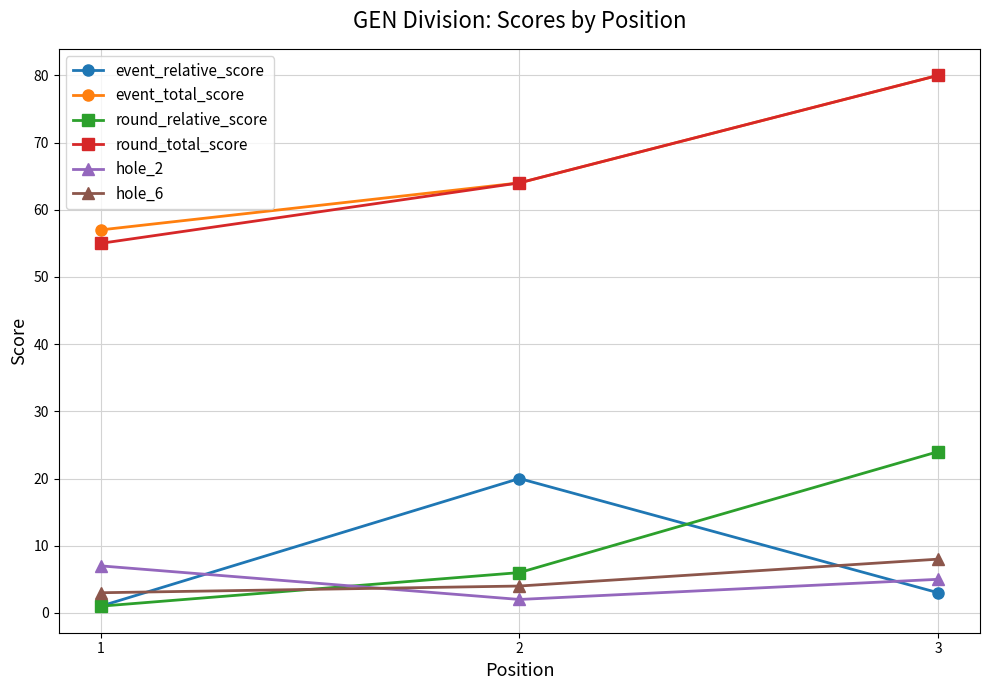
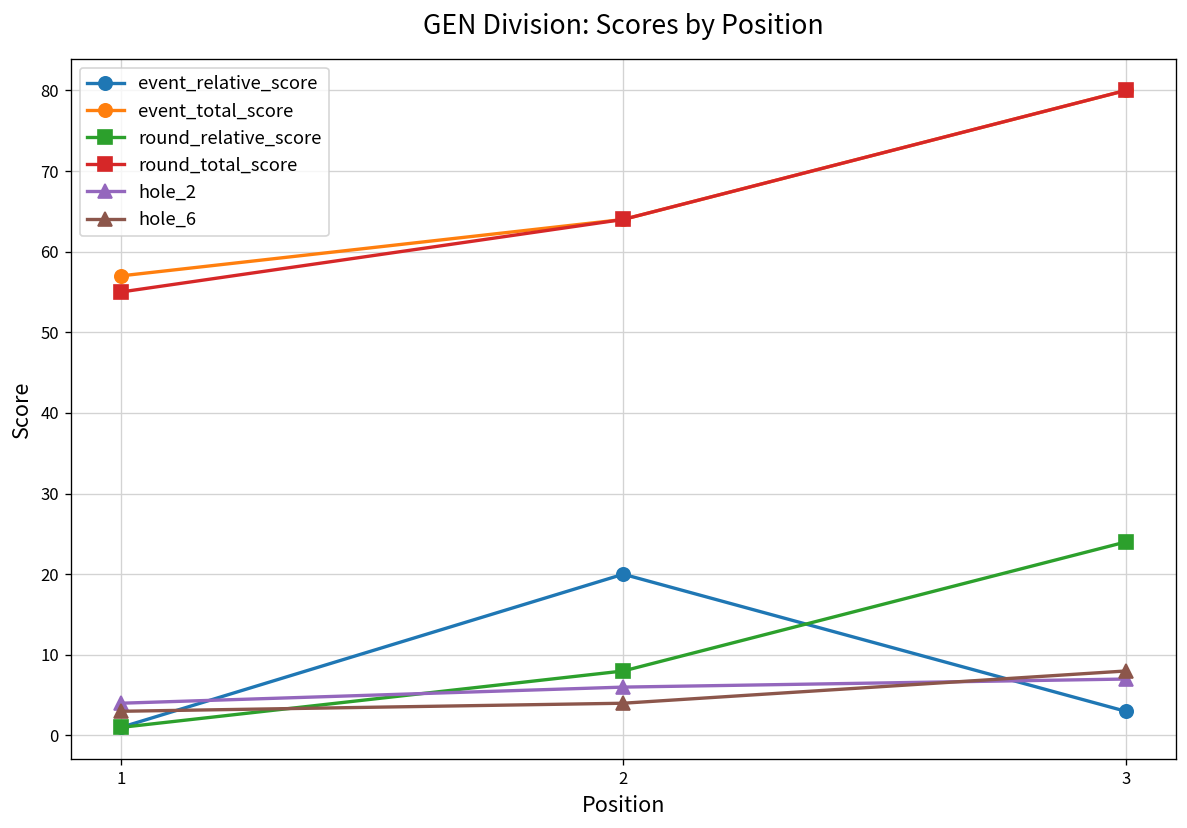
  {
    "event_relative_score": {
      "2": 20,
      "3": 3
    },
    "event_total_score": {
      "1": 57
    },
    "round_relative_score": {
-     "2": 6,
+     "2": 8,
      "3": 24
    },
    "round_total_score": {
      "1": 55
    },
    "hole_2": {
-     "1": 7,
-     "2": 2,
-     "3": 5
+     "1": 4,
+     "2": 6,
+     "3": 7
    },
    "hole_6": {
      "1": 3,
      "2": 4,
      "3": 8
    }
  }
